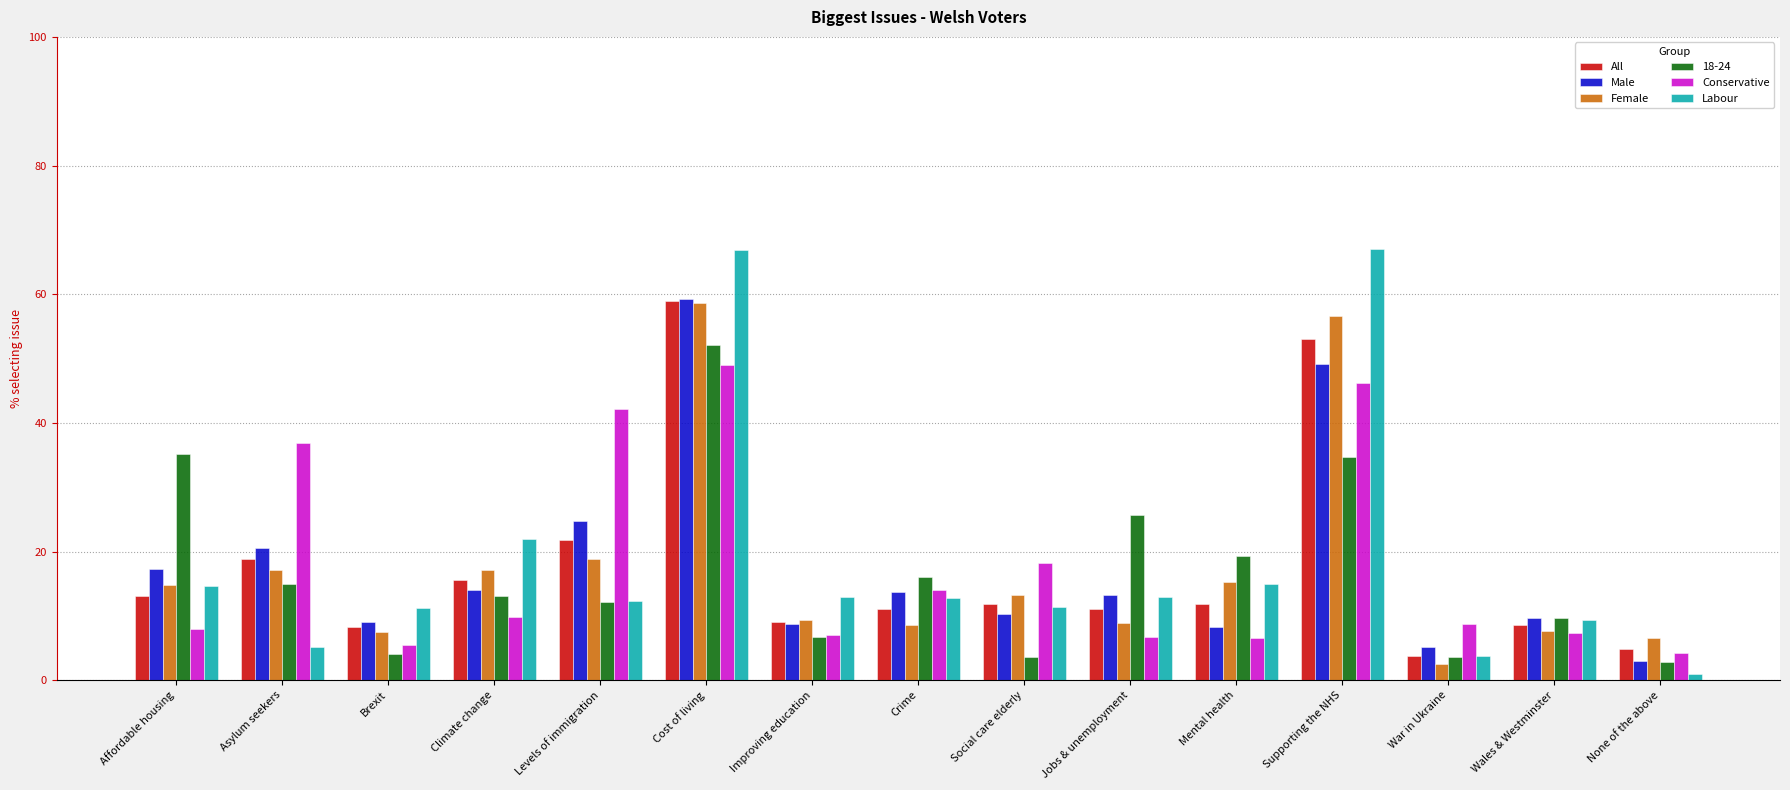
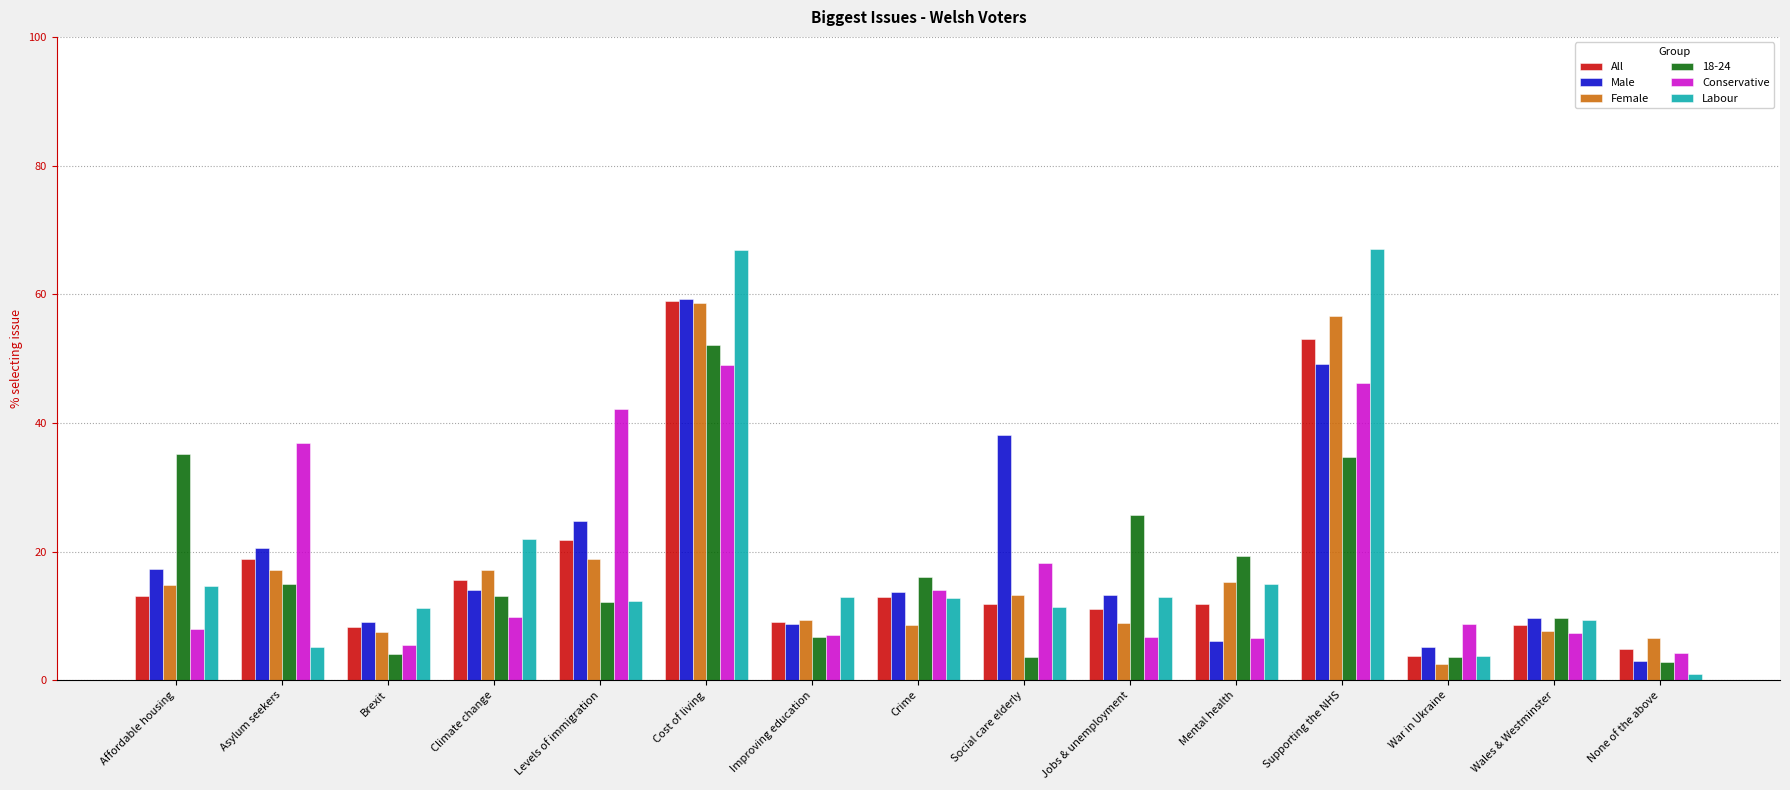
  {
    "All": {
      "Affordable housing": 13,
      "Asylum seekers": 19,
      "Brexit": 8,
      "Climate change": 16,
      "Levels of immigration": 22,
      "Cost of living": 59,
      "Improving education": 9,
-     "Crime": 11,
+     "Crime": 13,
      "Social care elderly": 12,
      "Jobs & unemployment": 11,
      "Mental health": 12,
      "Supporting the NHS": 53,
      "War in Ukraine": 4,
      "Wales & Westminster": 9,
      "None of the above": 5
    },
    "Male": {
      "Affordable housing": 17,
      "Asylum seekers": 21,
      "Brexit": 9,
      "Climate change": 14,
      "Levels of immigration": 25,
      "Cost of living": 59,
      "Improving education": 9,
      "Crime": 14,
-     "Social care elderly": 10,
+     "Social care elderly": 38,
      "Jobs & unemployment": 13,
-     "Mental health": 8,
+     "Mental health": 6,
      "Supporting the NHS": 49,
      "War in Ukraine": 5,
      "Wales & Westminster": 10,
      "None of the above": 3
    },
    "Female": {
      "Affordable housing": 15,
      "Asylum seekers": 17,
      "Brexit": 7,
      "Climate change": 17,
      "Levels of immigration": 19,
      "Cost of living": 59,
      "Improving education": 9,
      "Crime": 9,
      "Social care elderly": 13,
      "Jobs & unemployment": 9,
      "Mental health": 15,
      "Supporting the NHS": 57,
      "War in Ukraine": 3,
      "Wales & Westminster": 8,
      "None of the above": 7
    },
    "18-24": {
      "Affordable housing": 35,
      "Asylum seekers": 15,
      "Brexit": 4,
      "Climate change": 13,
      "Levels of immigration": 12,
      "Cost of living": 52,
      "Improving education": 7,
      "Crime": 16,
      "Social care elderly": 4,
      "Jobs & unemployment": 26,
      "Mental health": 19,
      "Supporting the NHS": 35,
      "War in Ukraine": 4,
      "Wales & Westminster": 10,
      "None of the above": 3
    },
    "Conservative": {
      "Affordable housing": 8,
      "Asylum seekers": 37,
      "Brexit": 5,
      "Climate change": 10,
      "Levels of immigration": 42,
      "Cost of living": 49,
      "Improving education": 7,
      "Crime": 14,
      "Social care elderly": 18,
      "Jobs & unemployment": 7,
      "Mental health": 7,
      "Supporting the NHS": 46,
      "War in Ukraine": 9,
      "Wales & Westminster": 7,
      "None of the above": 4
    },
    "Labour": {
      "Affordable housing": 15,
      "Asylum seekers": 5,
      "Brexit": 11,
      "Climate change": 22,
      "Levels of immigration": 12,
      "Cost of living": 67,
      "Improving education": 13,
      "Crime": 13,
      "Social care elderly": 11,
      "Jobs & unemployment": 13,
      "Mental health": 15,
      "Supporting the NHS": 67,
      "War in Ukraine": 4,
      "Wales & Westminster": 9,
      "None of the above": 1
    }
  }
